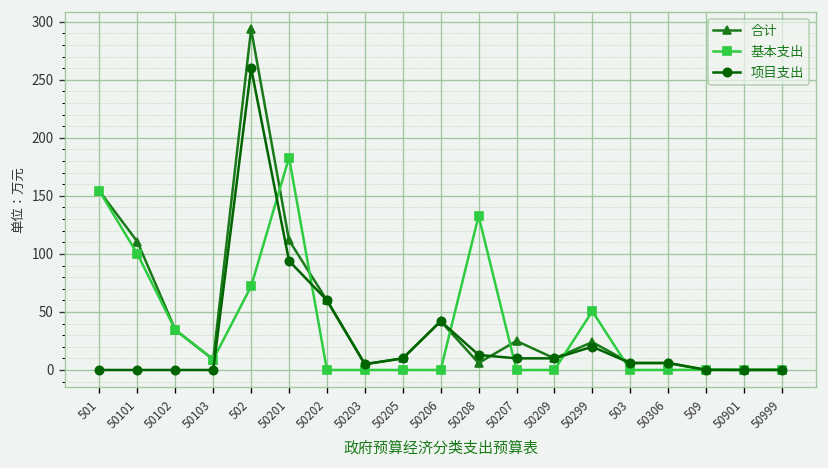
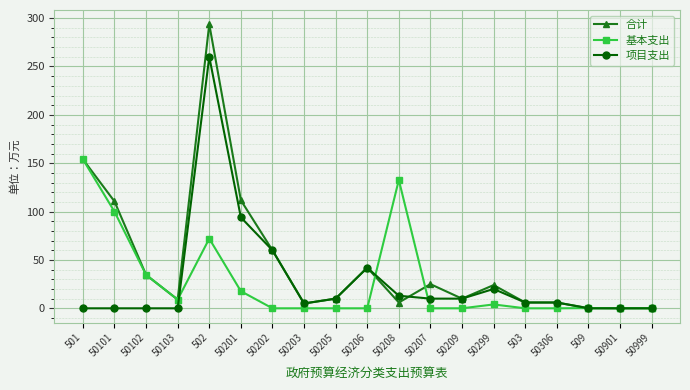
  {
    "基本支出": {
      "50101": 100,
      "502": 70,
-     "50201": 180,
+     "50201": 20,
      "50202": 0,
      "50203": 0,
      "50205": 0,
      "50206": 0,
      "50208": 130,
      "50207": 0,
      "50209": 0,
-     "50299": 50,
+     "50299": 0,
      "503": 0,
      "50306": 0
    }
  }
